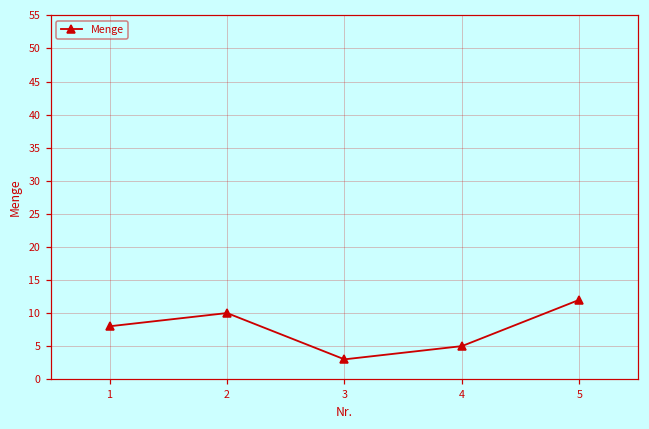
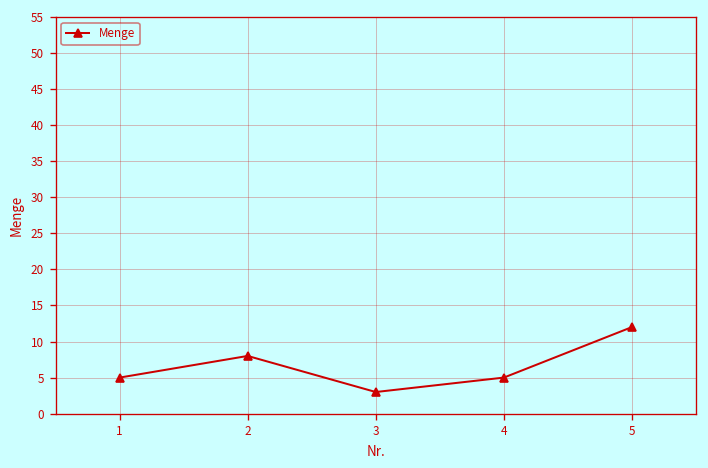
  {
-   "1": 8,
-   "2": 10,
+   "1": 5,
+   "2": 8,
    "3": 3,
    "4": 5,
    "5": 12
  }
